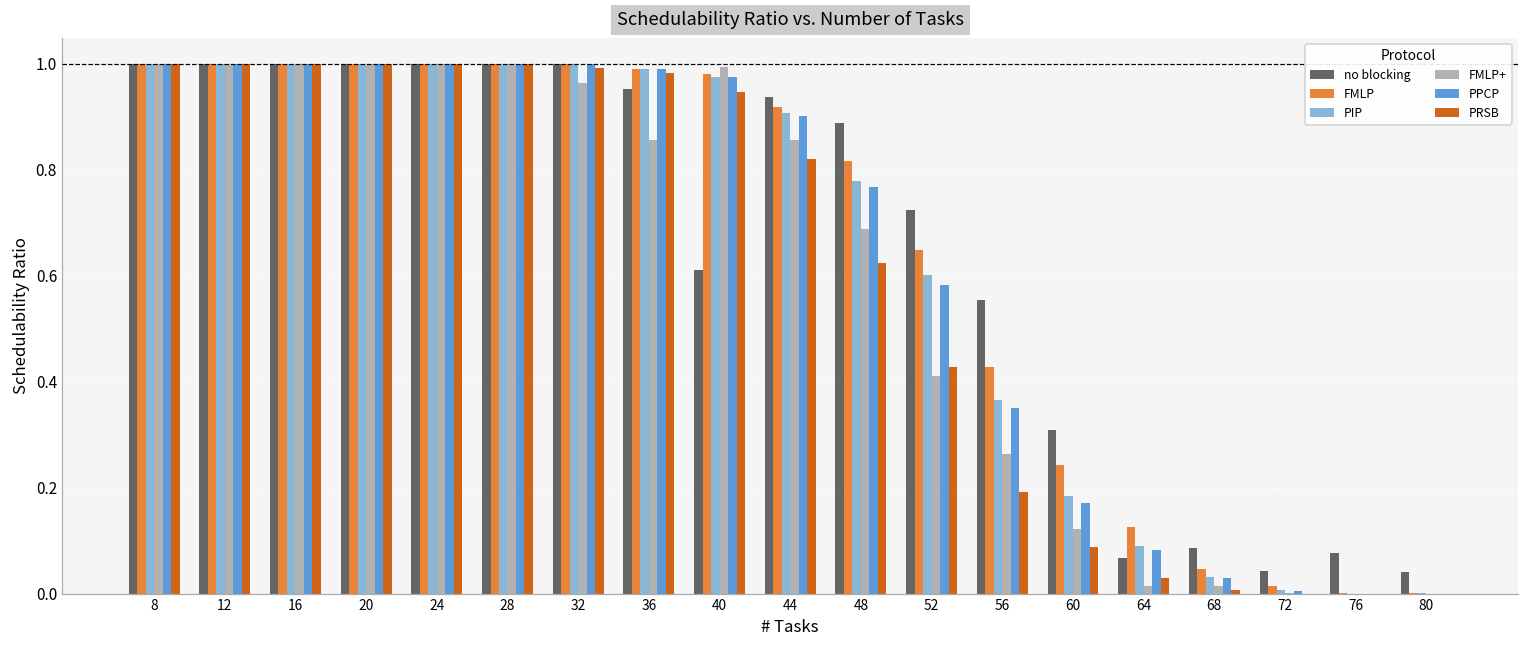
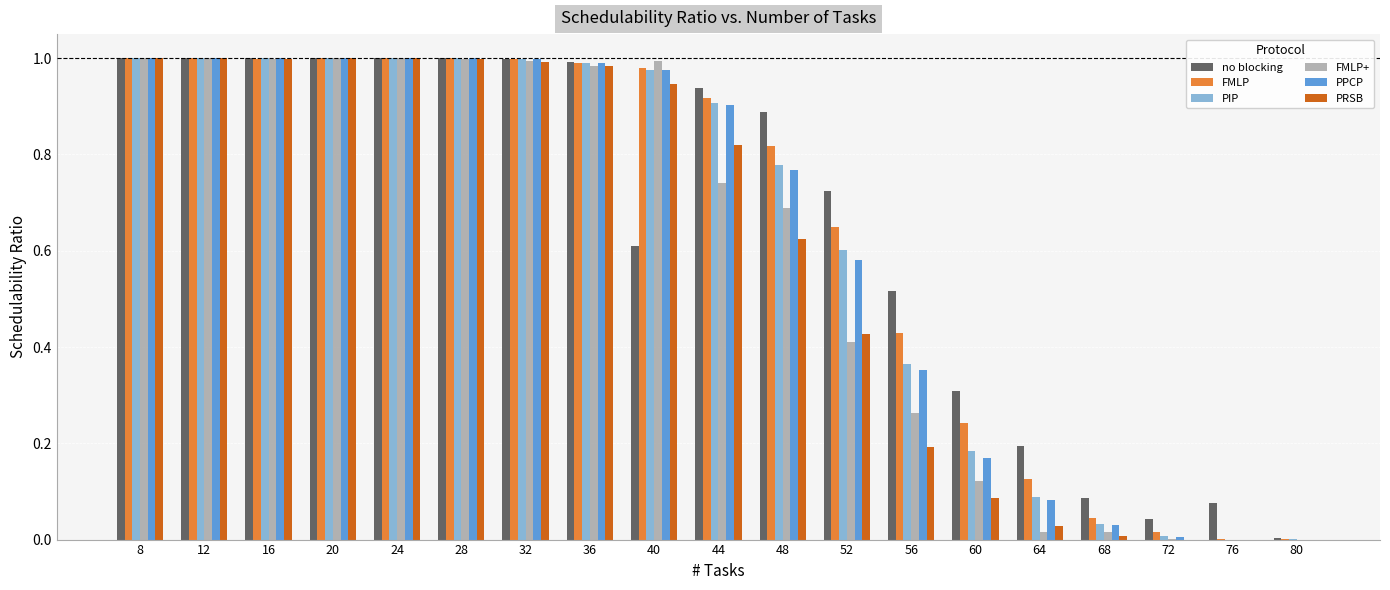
  {
    "no blocking": {
      "8": 1.00,
      "12": 1.00,
      "16": 1.00,
      "20": 1.00,
      "24": 1.00,
      "28": 1.00,
      "32": 1.00,
-     "36": 0.95,
+     "36": 0.99,
      "40": 0.61,
      "44": 0.94,
      "48": 0.89,
      "52": 0.72,
-     "56": 0.55,
+     "56": 0.52,
      "60": 0.31,
-     "64": 0.07,
+     "64": 0.19,
      "68": 0.09,
      "72": 0.04,
      "76": 0.08,
-     "80": 0.04
+     "80": 0.00
    },
    "FMLP+": {
      "8": 1.00,
      "12": 1.00,
      "16": 1.00,
      "20": 1.00,
      "24": 1.00,
      "28": 1.00,
-     "32": 0.97,
-     "36": 0.86,
+     "32": 0.99,
+     "36": 0.98,
      "40": 0.99,
-     "44": 0.86,
+     "44": 0.74,
      "48": 0.69,
      "52": 0.41,
      "56": 0.26,
      "60": 0.12,
      "64": 0.01,
      "68": 0.01,
      "76": 0.00,
      "80": 0.00
    }
  }
